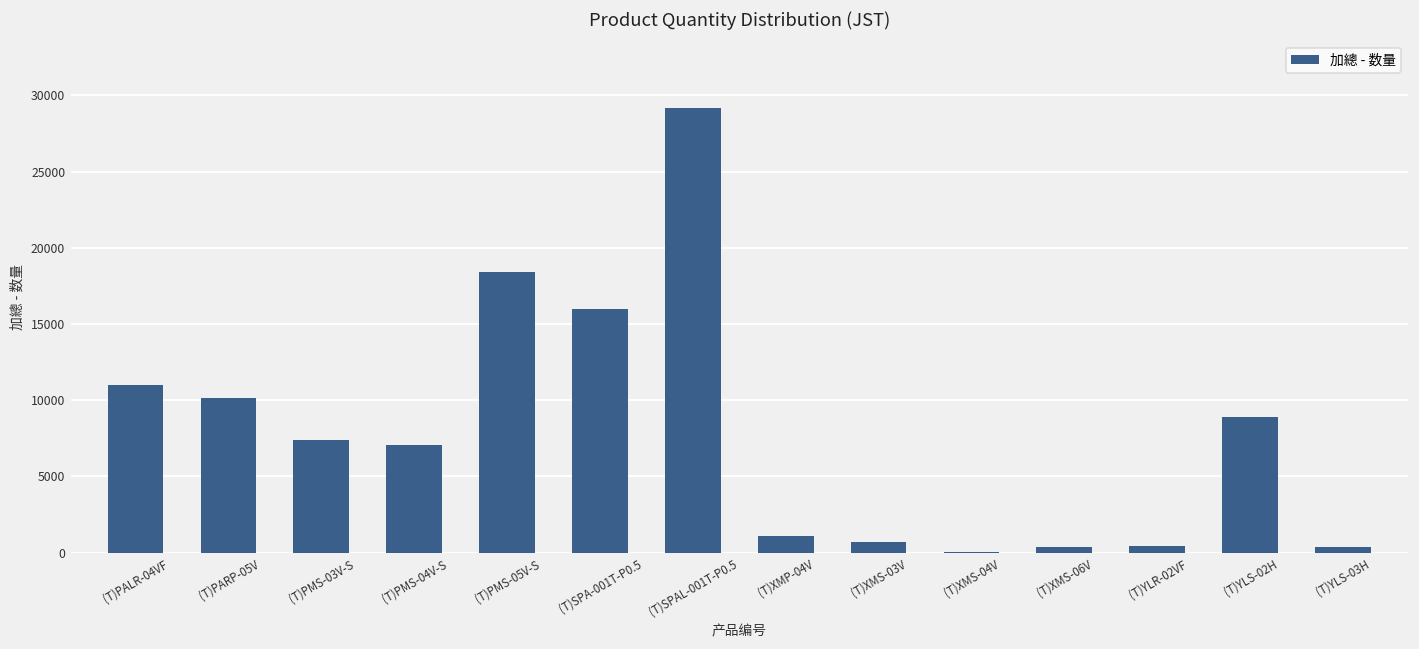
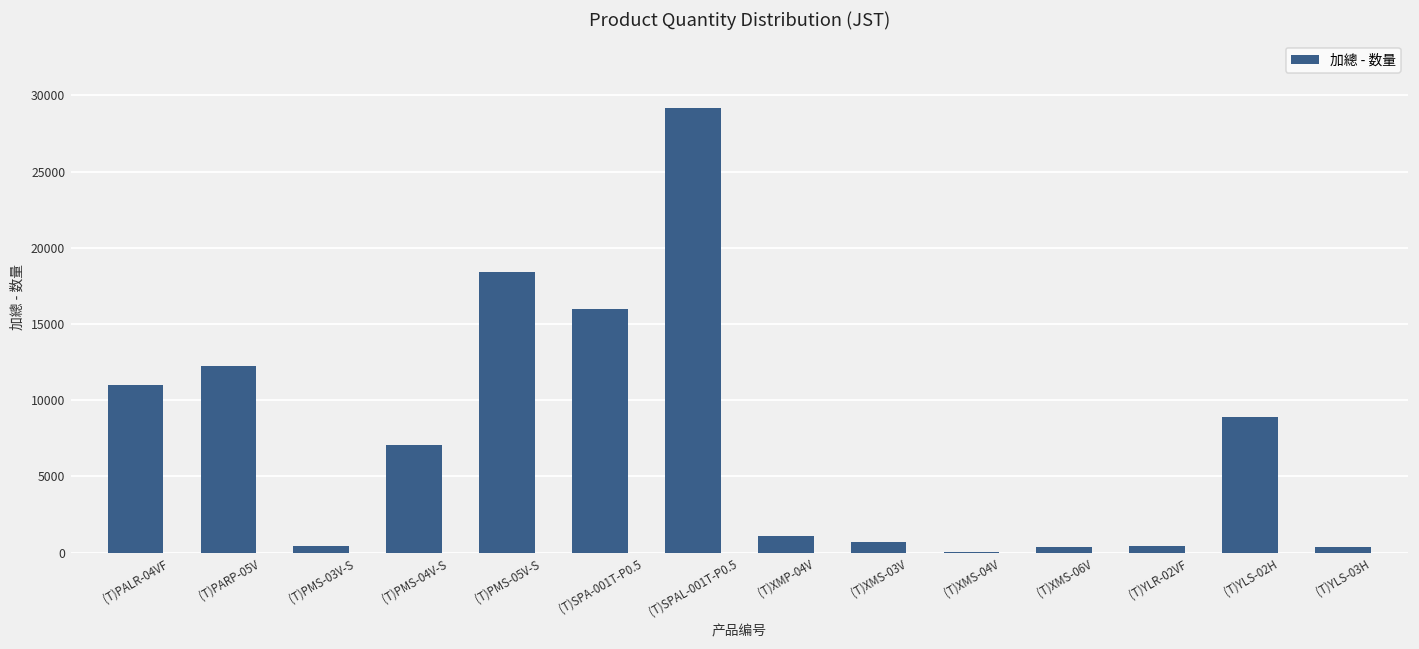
  {
    "(T)PALR-04VF": 11000,
-   "(T)PARP-05V": 10100,
-   "(T)PMS-03V-S": 7400,
+   "(T)PARP-05V": 12200,
+   "(T)PMS-03V-S": 500,
    "(T)PMS-04V-S": 7100,
    "(T)PMS-05V-S": 18400,
    "(T)SPA-001T-P0.5": 16000,
    "(T)SPAL-001T-P0.5": 29200,
    "(T)XMP-04V": 1100,
    "(T)XMS-03V": 700,
    "(T)XMS-06V": 400,
    "(T)YLR-02VF": 400,
    "(T)YLS-02H": 8900,
    "(T)YLS-03H": 400
  }
